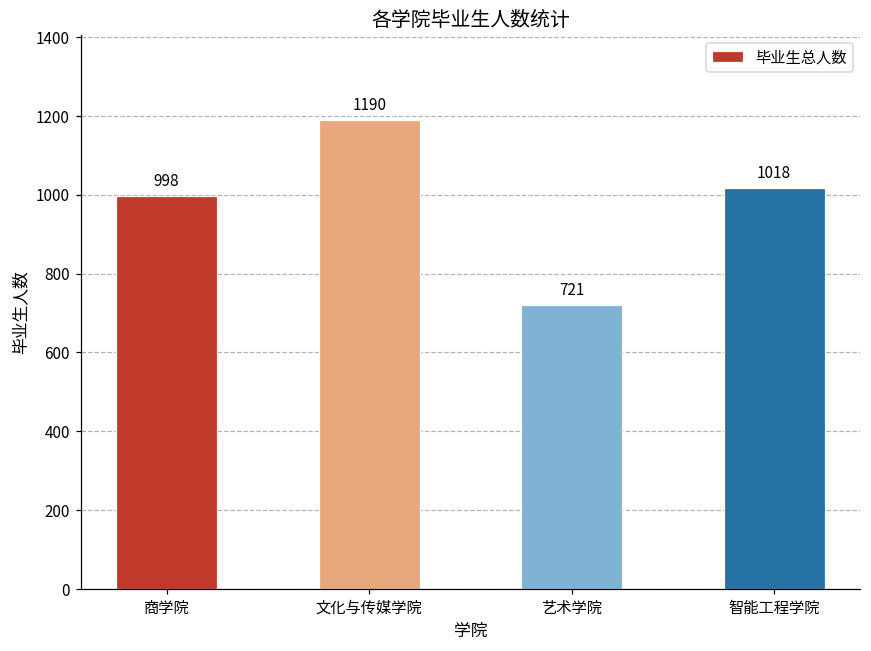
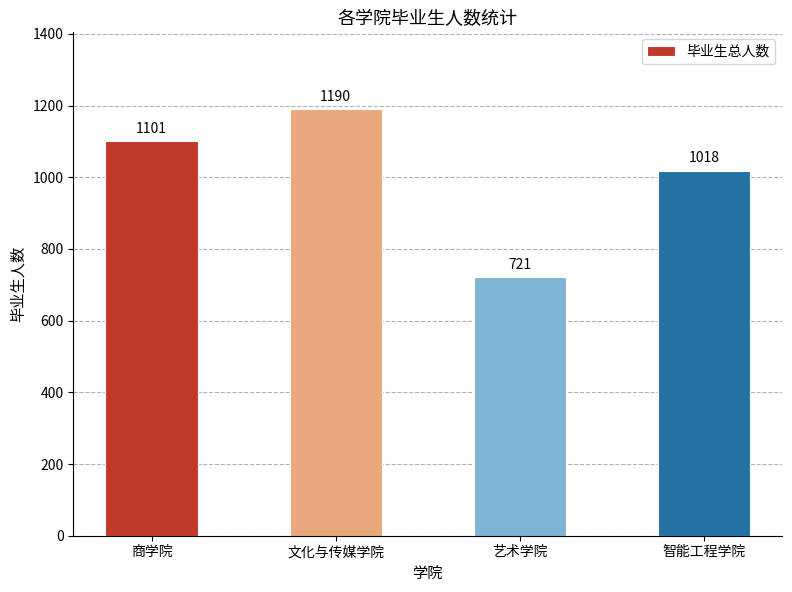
  {
-   "商学院": 998,
+   "商学院": 1101,
    "文化与传媒学院": 1190,
    "艺术学院": 721,
    "智能工程学院": 1018
  }
